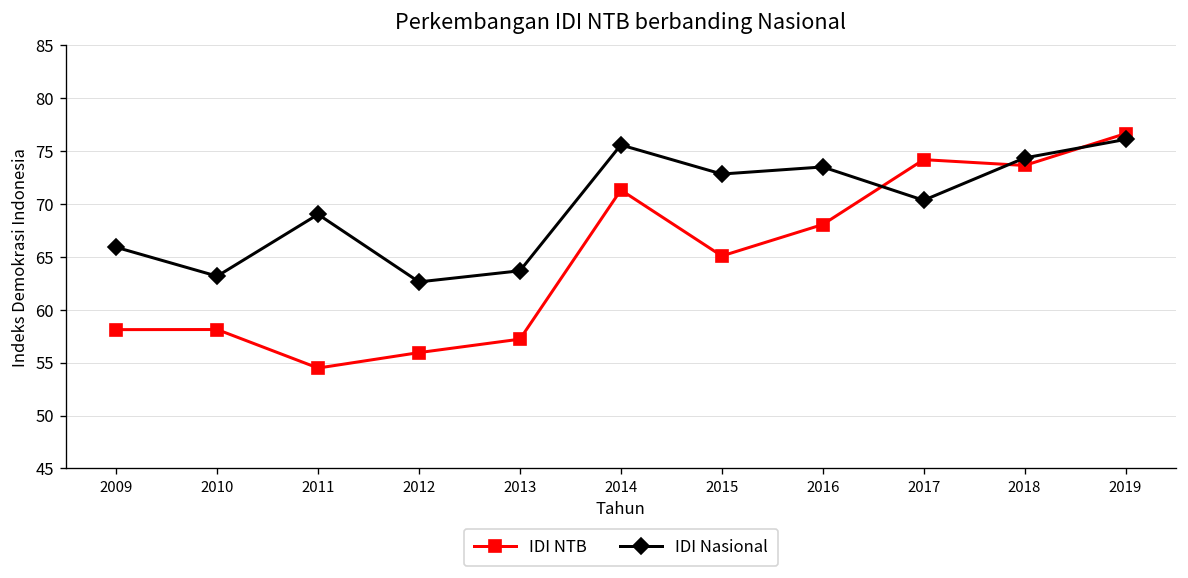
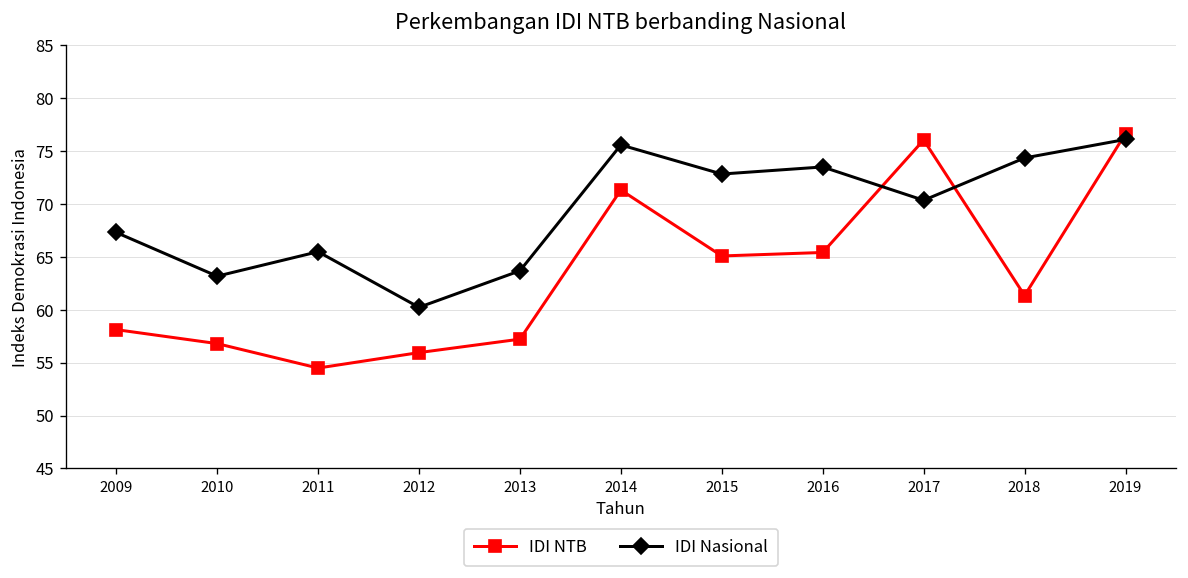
  {
    "IDI NTB": {
      "2009": 58,
-     "2010": 58,
+     "2010": 57,
      "2011": 54,
      "2012": 56,
      "2013": 57,
      "2014": 71,
      "2015": 65,
-     "2016": 68,
-     "2017": 74,
-     "2018": 74,
+     "2016": 65,
+     "2017": 76,
+     "2018": 61,
      "2019": 77
    },
    "IDI Nasional": {
-     "2009": 66,
+     "2009": 67,
      "2010": 63,
-     "2011": 69,
-     "2012": 63,
+     "2011": 65,
+     "2012": 60,
      "2013": 64,
      "2014": 76,
      "2015": 73,
      "2016": 73,
      "2017": 70,
      "2018": 74,
      "2019": 76
    }
  }
